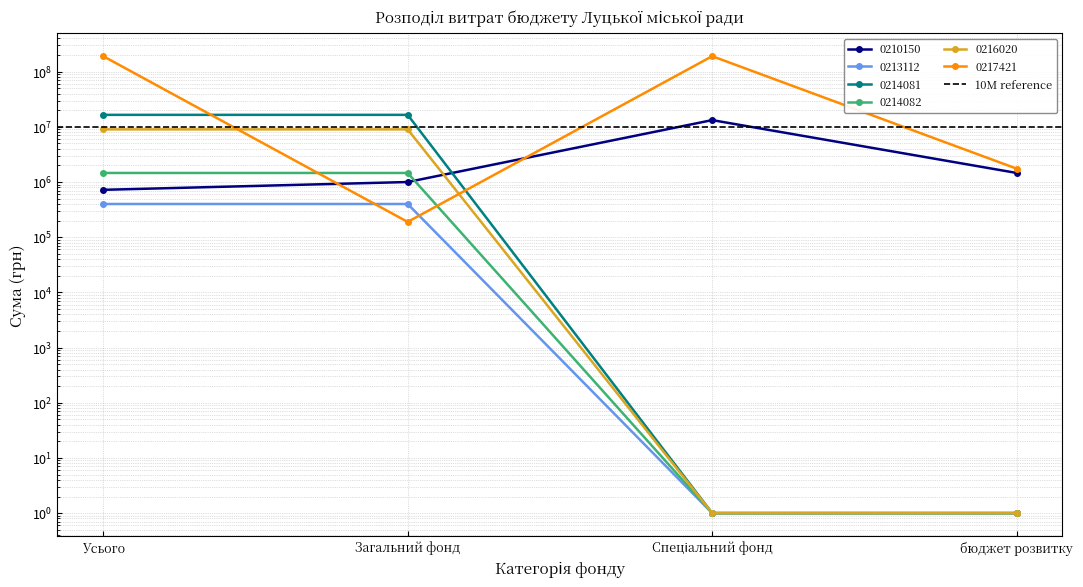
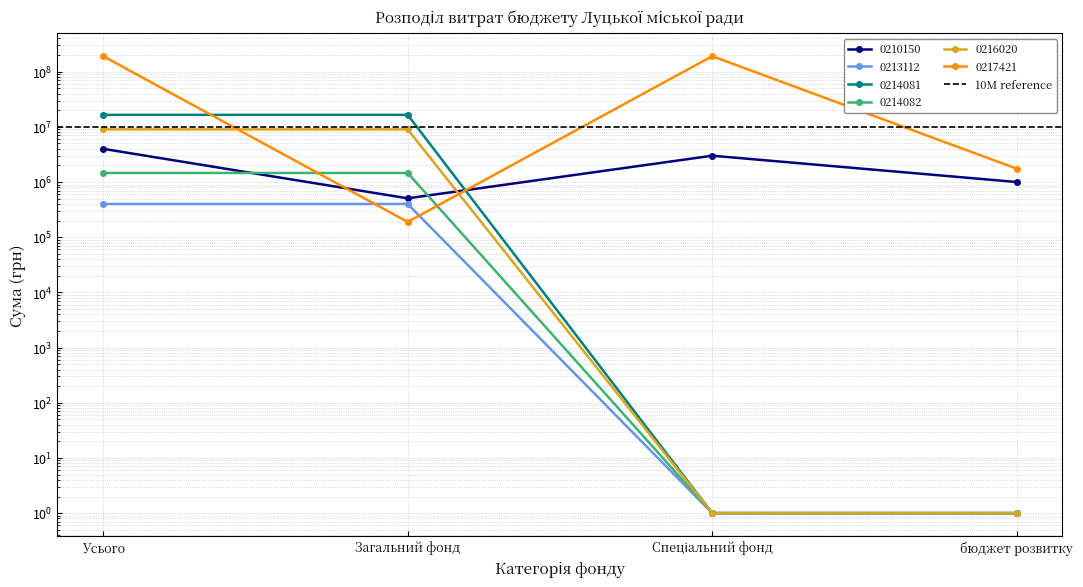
  {
    "0210150": {
-     "Усього": 700000,
-     "Загальний фонд": 1000000,
-     "Спеціальний фонд": 13000000,
-     "бюджет розвитку": 1500000
+     "Усього": 4000000,
+     "Загальний фонд": 500000,
+     "Спеціальний фонд": 3000000,
+     "бюджет розвитку": 1000000
    },
    "0213112": {
      "Усього": 400000,
      "Загальний фонд": 400000
    },
    "0214081": {
      "Усього": 17000000,
      "Загальний фонд": 17000000
    },
    "0214082": {
      "Усього": 1500000,
      "Загальний фонд": 1500000
    }
  }
